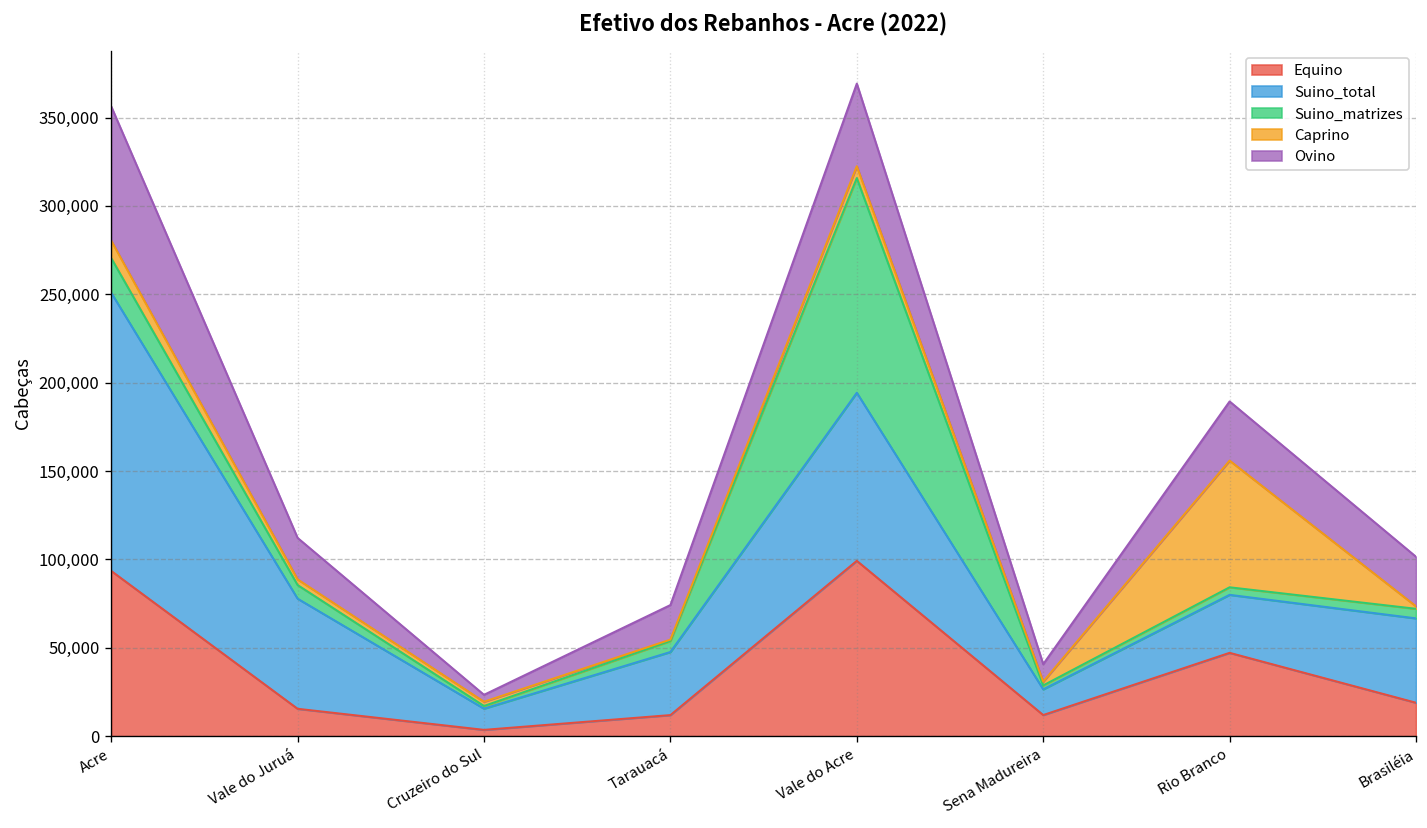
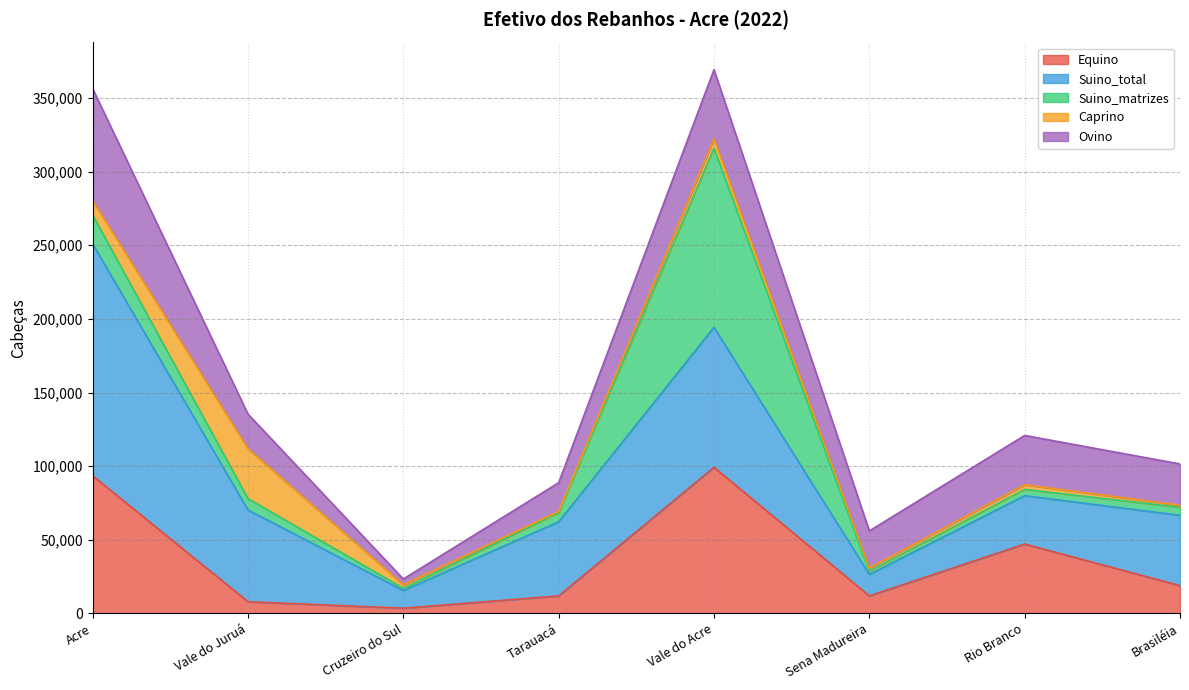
  {
    "Equino": {
      "Acre": "93,000",
-     "Vale do Juruá": "15,000",
+     "Vale do Juruá": "8,000",
      "Cruzeiro do Sul": "4,000",
      "Tarauacá": "12,000",
      "Vale do Acre": "99,000",
      "Sena Madureira": "12,000",
      "Rio Branco": "47,000",
      "Brasiléia": "19,000"
    },
    "Suino_total": {
      "Acre": "157,000",
      "Vale do Juruá": "62,000",
-     "Tarauacá": "36,000",
+     "Tarauacá": "50,000",
      "Vale do Acre": "95,000",
      "Sena Madureira": "15,000",
      "Rio Branco": "33,000",
      "Brasiléia": "48,000"
    },
    "Suino_matrizes": {
      "Acre": "20,000",
      "Vale do Juruá": "8,000",
      "Vale do Acre": "121,000",
      "Sena Madureira": "2,000",
      "Rio Branco": "4,000"
    },
    "Caprino": {
      "Acre": "10,000",
-     "Vale do Juruá": "3,000",
+     "Vale do Juruá": "34,000",
      "Cruzeiro do Sul": "2,000",
      "Vale do Acre": "7,000",
      "Sena Madureira": "2,000",
-     "Rio Branco": "72,000"
+     "Rio Branco": "3,000"
    },
    "Ovino": {
      "Acre": "76,000",
      "Vale do Juruá": "23,000",
      "Cruzeiro do Sul": "4,000",
      "Tarauacá": "20,000",
      "Vale do Acre": "47,000",
-     "Sena Madureira": "10,000",
+     "Sena Madureira": "25,000",
      "Rio Branco": "33,000",
      "Brasiléia": "28,000"
    }
  }
